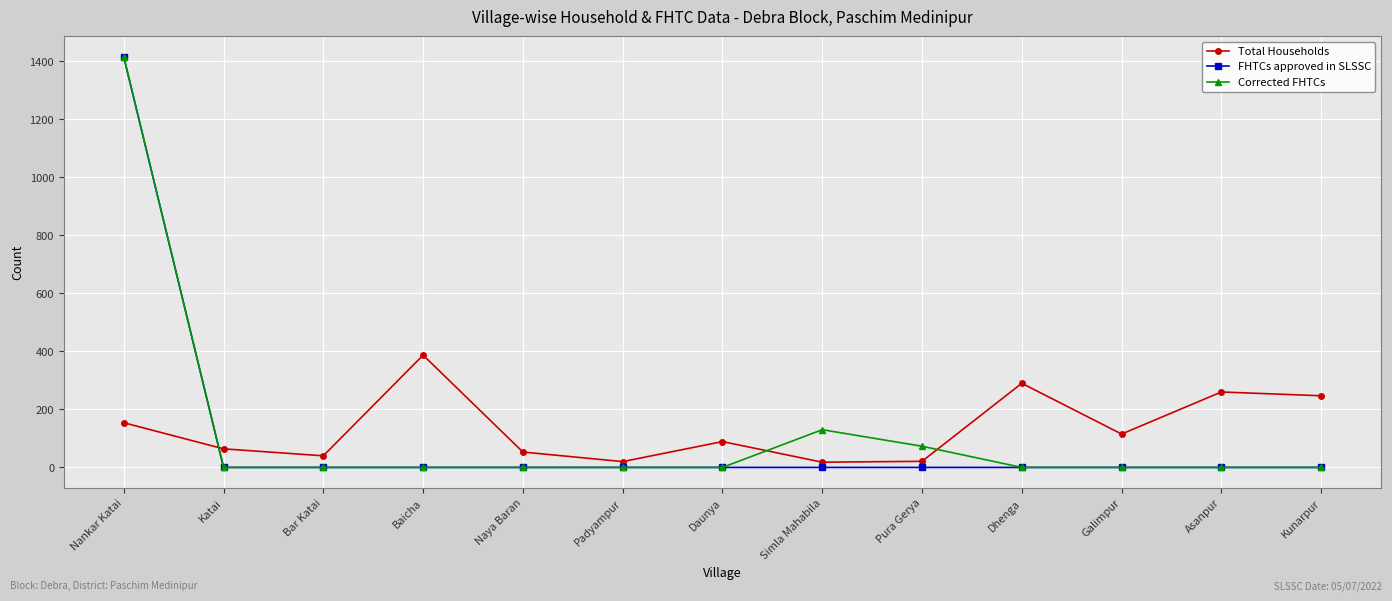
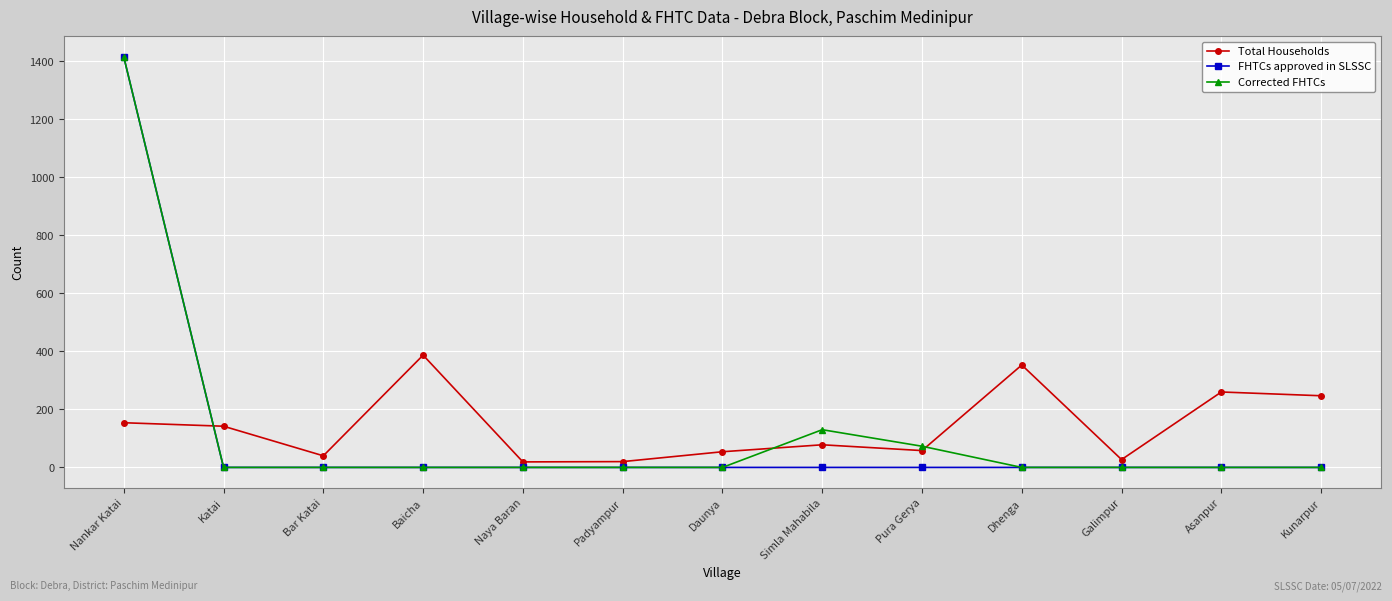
  {
    "Total Households": {
      "Nankar Katai": 150,
-     "Katai": 60,
+     "Katai": 140,
      "Bar Katai": 40,
      "Baicha": 390,
-     "Naya Baran": 50,
+     "Naya Baran": 20,
      "Padyampur": 20,
-     "Daunya": 90,
-     "Simla Mahabila": 20,
-     "Pura Gerya": 20,
-     "Dhenga": 290,
-     "Galimpur": 120,
+     "Daunya": 50,
+     "Simla Mahabila": 80,
+     "Pura Gerya": 60,
+     "Dhenga": 350,
+     "Galimpur": 30,
      "Asanpur": 260,
      "Kunarpur": 250
    },
    "FHTCs approved in SLSSC": {
      "Simla Mahabila": 0,
      "Pura Gerya": 0
    },
    "Corrected FHTCs": {
      "Simla Mahabila": 130,
      "Pura Gerya": 70
    }
  }
